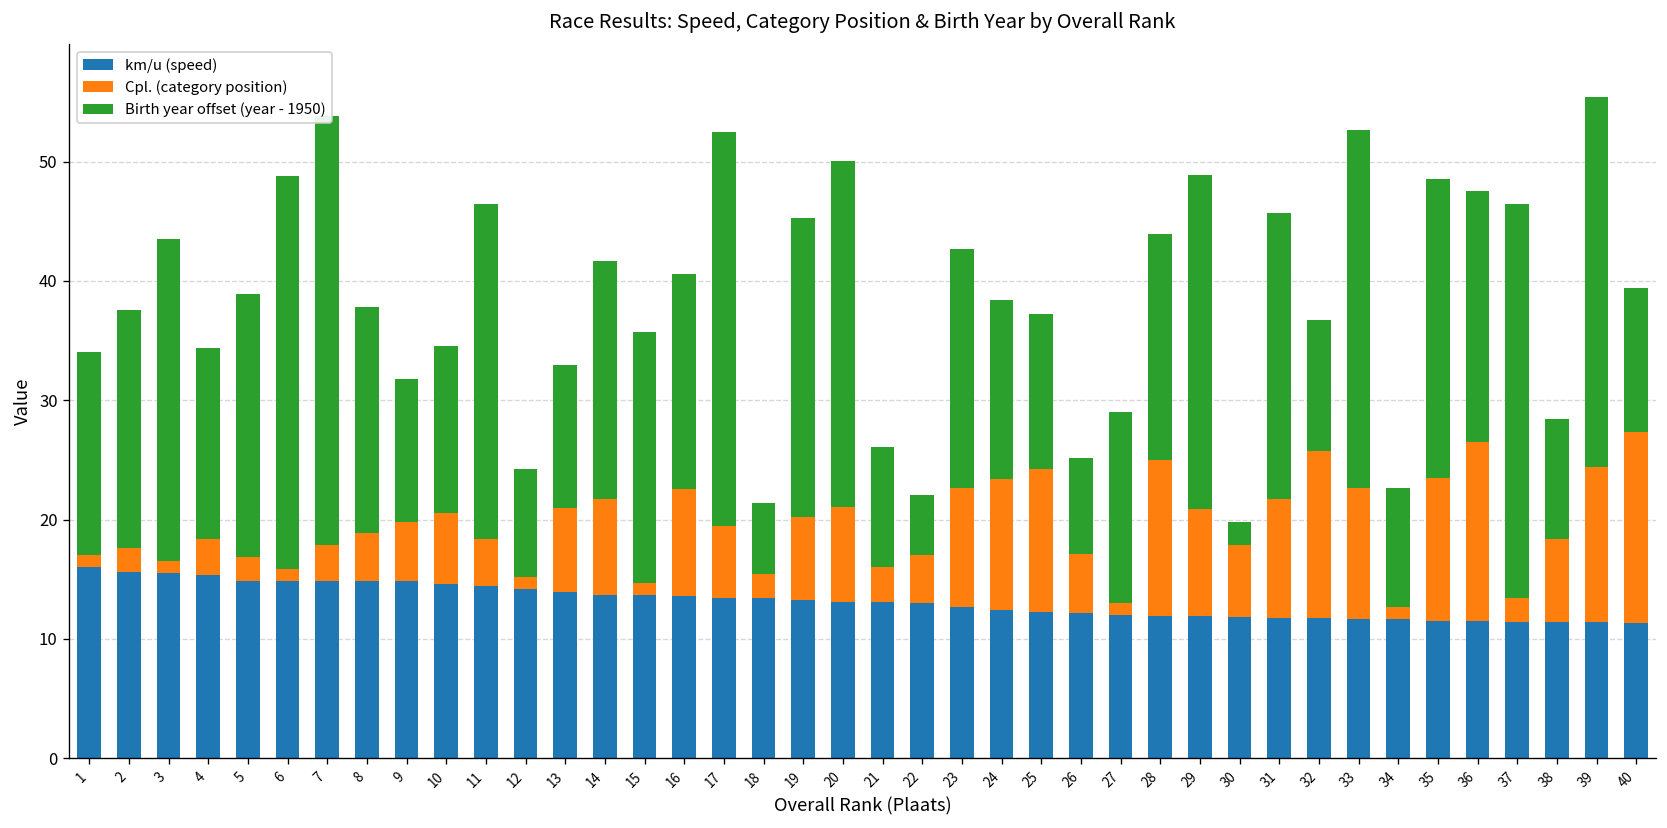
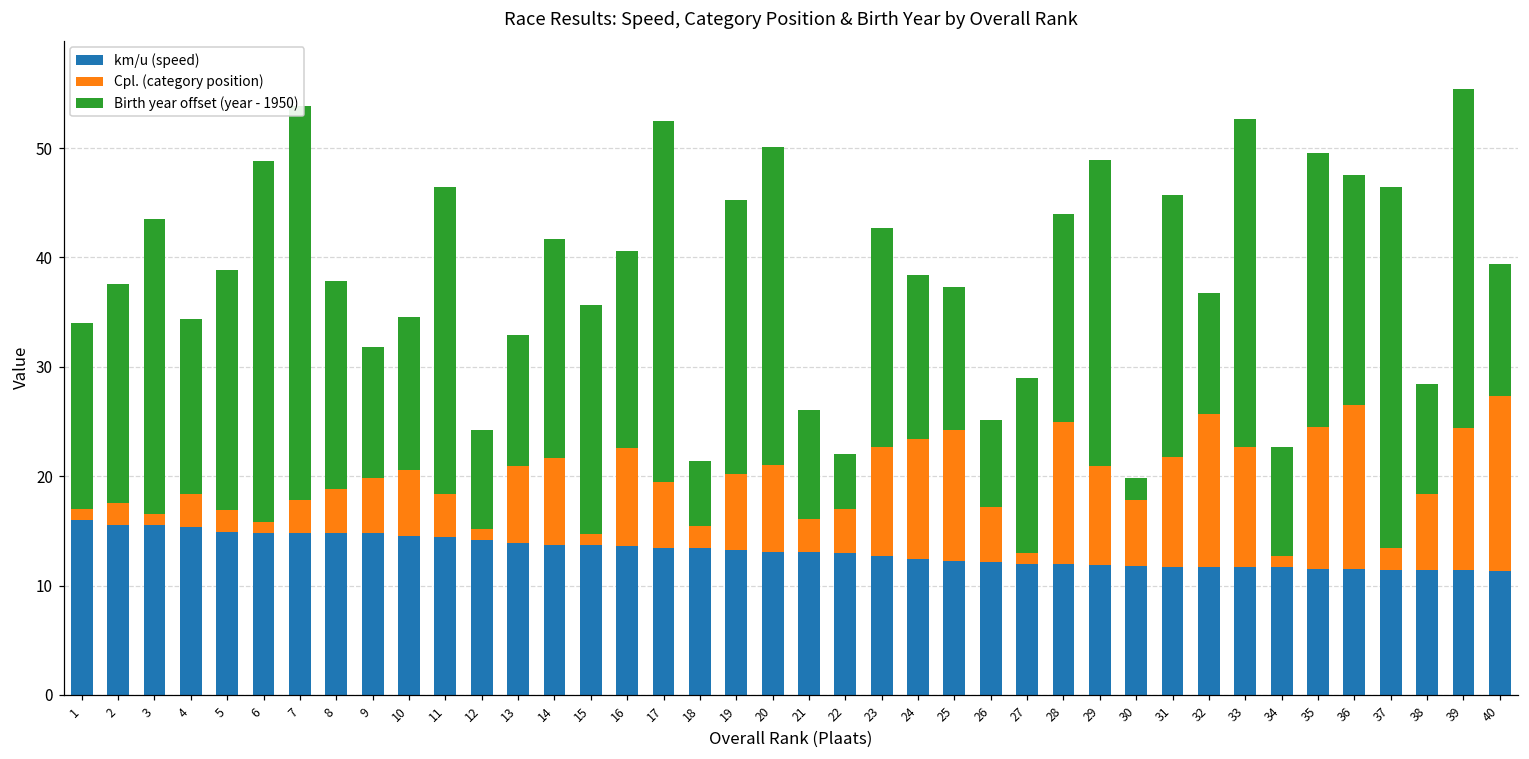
  {
    "km/u (speed)": {
      "1": 16,
      "2": 16,
      "3": 16,
      "4": 15,
      "5": 15,
      "6": 15,
      "7": 15,
      "8": 15,
      "9": 15,
      "10": 15,
      "11": 14,
      "12": 14,
      "13": 14,
      "14": 14,
      "15": 14,
      "16": 14,
      "17": 13,
      "18": 13,
      "19": 13,
      "20": 13,
      "21": 13,
      "22": 13,
      "23": 13,
      "24": 12,
      "25": 12,
      "26": 12,
      "27": 12,
      "28": 12,
      "29": 12,
      "30": 12,
      "31": 12,
      "32": 12,
      "33": 12,
      "34": 12,
      "35": 12,
      "36": 12,
      "37": 11,
      "38": 11,
      "39": 11,
      "40": 11
    },
    "Cpl. (category position)": {
      "1": 1,
      "2": 2,
      "3": 1,
      "4": 3,
      "5": 2,
      "6": 1,
      "7": 3,
      "8": 4,
      "9": 5,
      "10": 6,
      "11": 4,
      "12": 1,
      "13": 7,
      "14": 8,
      "15": 1,
      "16": 9,
      "17": 6,
      "18": 2,
      "19": 7,
      "20": 8,
      "21": 3,
      "22": 4,
      "23": 10,
      "24": 11,
      "25": 12,
      "26": 5,
      "27": 1,
      "28": 13,
      "29": 9,
      "30": 6,
      "31": 10,
      "32": 14,
      "33": 11,
      "34": 1,
-     "35": 12,
+     "35": 13,
      "36": 15,
      "37": 2,
      "38": 7,
      "39": 13,
      "40": 16
    },
    "Birth year offset (year - 1950)": {
      "1": 17,
      "2": 20,
      "3": 27,
      "4": 16,
      "5": 22,
      "6": 33,
      "8": 19,
      "9": 12,
      "10": 14,
      "11": 28,
      "12": 9,
      "13": 12,
      "14": 20,
      "15": 21,
      "16": 18,
      "17": 33,
      "18": 6,
      "19": 25,
      "20": 29,
      "21": 10,
      "22": 5,
      "23": 20,
      "24": 15,
      "25": 13,
      "26": 8,
      "27": 16,
      "28": 19,
      "29": 28,
      "30": 2,
      "31": 24,
      "32": 11,
      "33": 30,
      "34": 10,
      "35": 25,
      "36": 21,
      "37": 33,
      "38": 10,
      "39": 31,
      "40": 12
    }
  }
